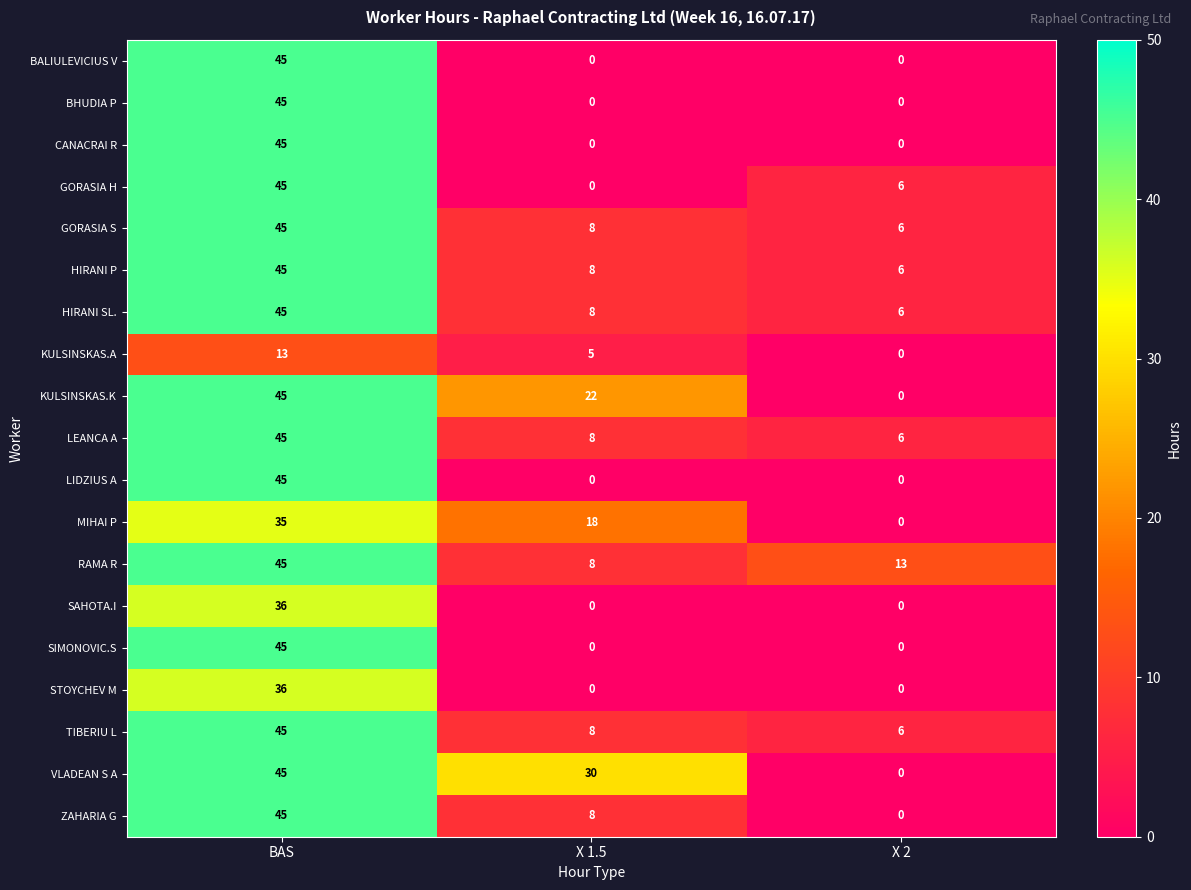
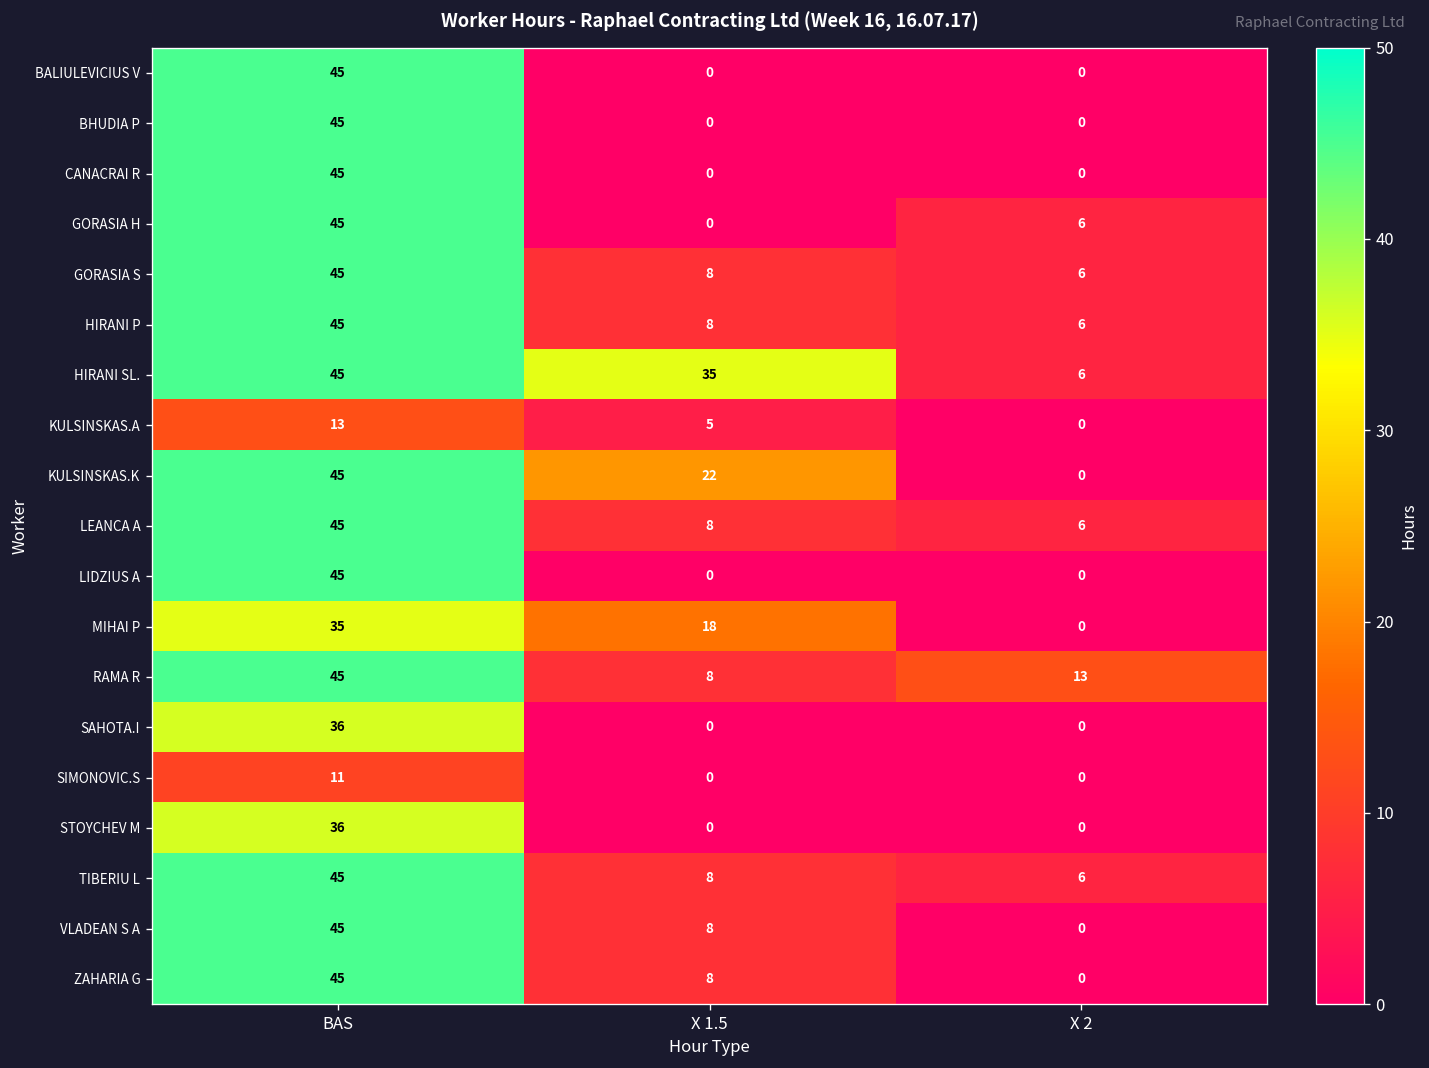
  {
    "BALIULEVICIUS V": {
      "BAS": 45,
      "X 1.5": 0,
      "X 2": 0
    },
    "BHUDIA P": {
      "BAS": 45,
      "X 1.5": 0,
      "X 2": 0
    },
    "CANACRAI R": {
      "BAS": 45,
      "X 1.5": 0,
      "X 2": 0
    },
    "GORASIA H": {
      "BAS": 45,
      "X 1.5": 0,
      "X 2": 6
    },
    "GORASIA S": {
      "BAS": 45,
      "X 1.5": 8,
      "X 2": 6
    },
    "HIRANI P": {
      "BAS": 45,
      "X 1.5": 8,
      "X 2": 6
    },
    "HIRANI SL.": {
      "BAS": 45,
-     "X 1.5": 8,
+     "X 1.5": 35,
      "X 2": 6
    },
    "KULSINSKAS.A": {
      "BAS": 13,
      "X 1.5": 5,
      "X 2": 0
    },
    "KULSINSKAS.K": {
      "BAS": 45,
      "X 1.5": 22,
      "X 2": 0
    },
    "LEANCA A": {
      "BAS": 45,
      "X 1.5": 8,
      "X 2": 6
    },
    "LIDZIUS A": {
      "BAS": 45,
      "X 1.5": 0,
      "X 2": 0
    },
    "MIHAI P": {
      "BAS": 35,
      "X 1.5": 18,
      "X 2": 0
    },
    "RAMA R": {
      "BAS": 45,
      "X 1.5": 8,
      "X 2": 13
    },
    "SAHOTA.I": {
      "BAS": 36,
      "X 1.5": 0,
      "X 2": 0
    },
    "SIMONOVIC.S": {
-     "BAS": 45,
+     "BAS": 11,
      "X 1.5": 0,
      "X 2": 0
    },
    "STOYCHEV M": {
      "BAS": 36,
      "X 1.5": 0,
      "X 2": 0
    },
    "TIBERIU L": {
      "BAS": 45,
      "X 1.5": 8,
      "X 2": 6
    },
    "VLADEAN S A": {
      "BAS": 45,
-     "X 1.5": 30,
+     "X 1.5": 8,
      "X 2": 0
    },
    "ZAHARIA G": {
      "BAS": 45,
      "X 1.5": 8,
      "X 2": 0
    }
  }
